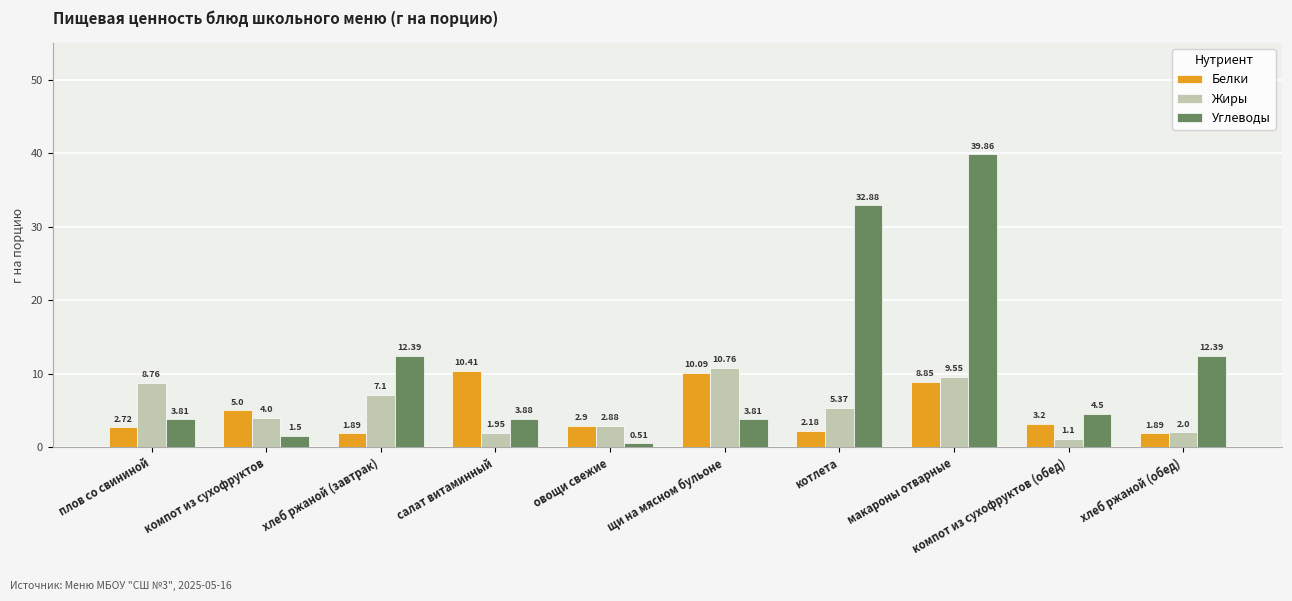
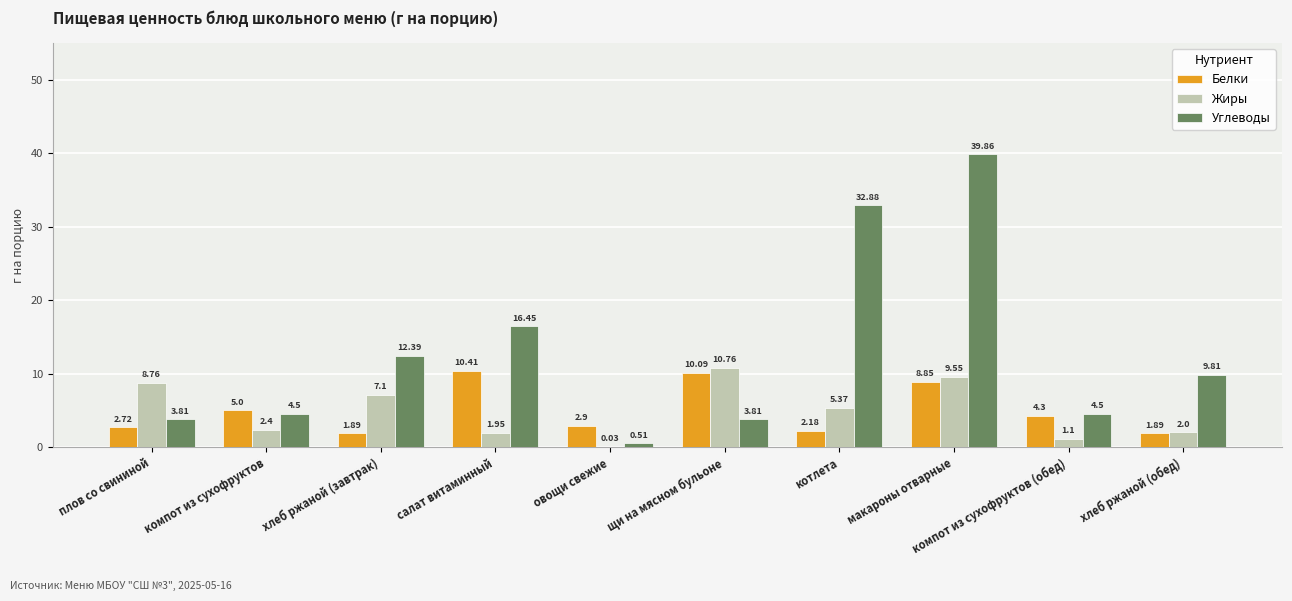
  {
    "Белки": {
      "плов со свининой": 2.72,
      "компот из сухофруктов": 5.0,
      "хлеб ржаной (завтрак)": 1.89,
      "салат витаминный": 10.41,
      "овощи свежие": 2.9,
      "щи на мясном бульоне": 10.09,
      "котлета": 2.18,
      "макароны отварные": 8.85,
-     "компот из сухофруктов (обед)": 3.2,
+     "компот из сухофруктов (обед)": 4.3,
      "хлеб ржаной (обед)": 1.89
    },
    "Жиры": {
      "плов со свининой": 8.76,
-     "компот из сухофруктов": 4.0,
+     "компот из сухофруктов": 2.4,
      "хлеб ржаной (завтрак)": 7.1,
      "салат витаминный": 1.95,
-     "овощи свежие": 2.88,
+     "овощи свежие": 0.03,
      "щи на мясном бульоне": 10.76,
      "котлета": 5.37,
      "макароны отварные": 9.55,
      "компот из сухофруктов (обед)": 1.1,
      "хлеб ржаной (обед)": 2.0
    },
    "Углеводы": {
      "плов со свининой": 3.81,
-     "компот из сухофруктов": 1.5,
+     "компот из сухофруктов": 4.5,
      "хлеб ржаной (завтрак)": 12.39,
-     "салат витаминный": 3.88,
+     "салат витаминный": 16.45,
      "овощи свежие": 0.51,
      "щи на мясном бульоне": 3.81,
      "котлета": 32.88,
      "макароны отварные": 39.86,
      "компот из сухофруктов (обед)": 4.5,
-     "хлеб ржаной (обед)": 12.39
+     "хлеб ржаной (обед)": 9.81
    }
  }
